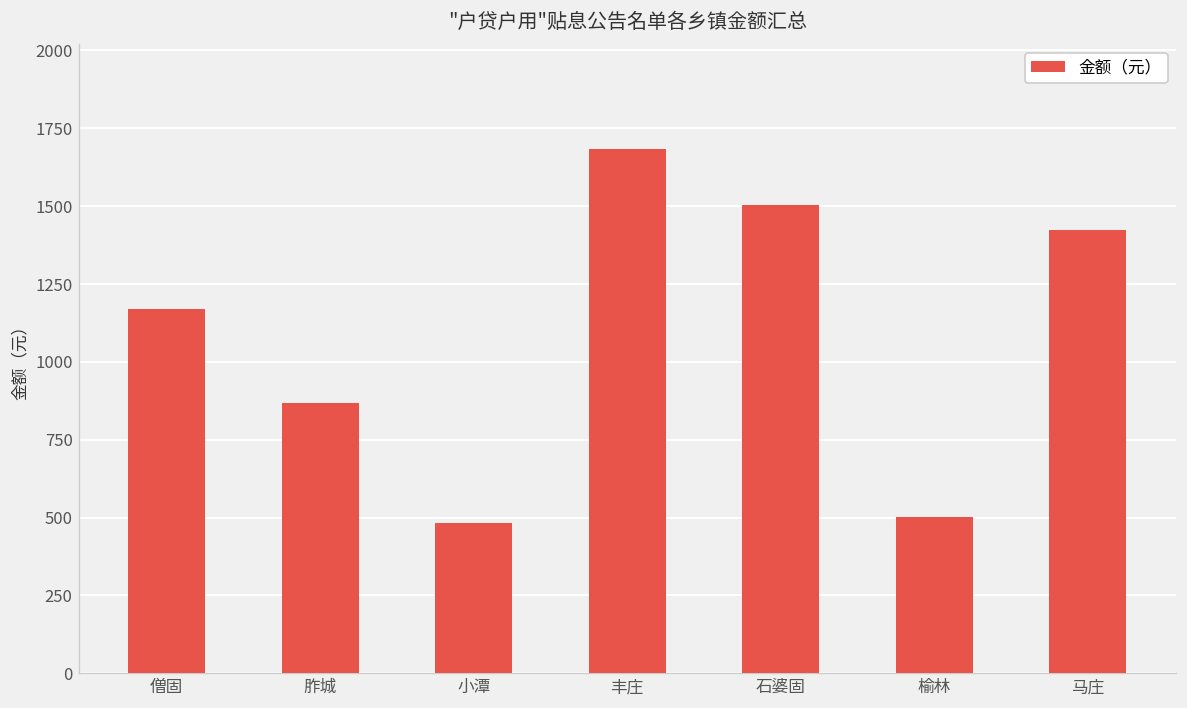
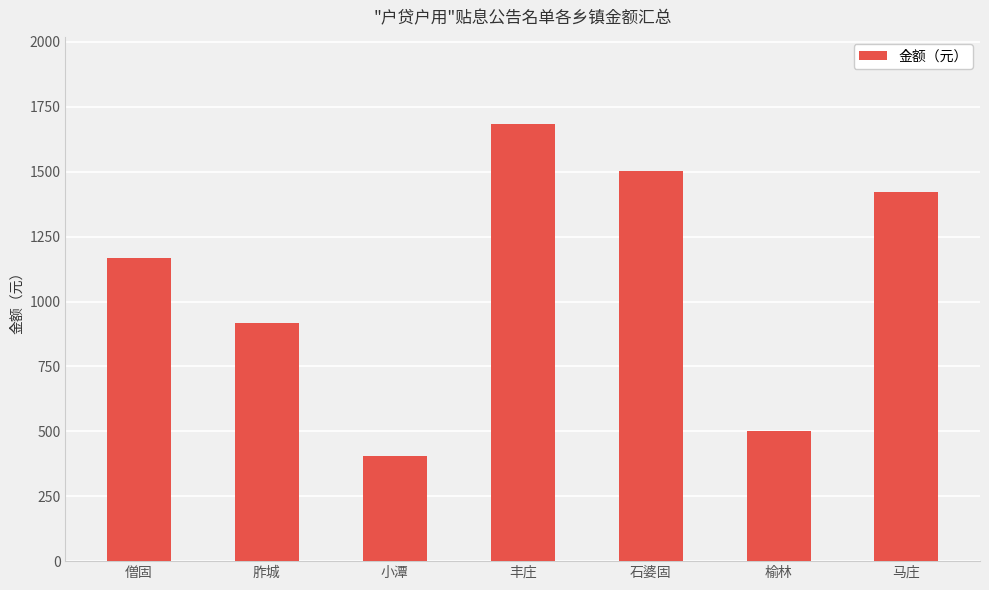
  {
    "僧固": 1170,
-   "胙城": 870,
-   "小潭": 480,
+   "胙城": 920,
+   "小潭": 410,
    "丰庄": 1680,
    "石婆固": 1500,
    "榆林": 500,
    "马庄": 1420
  }
